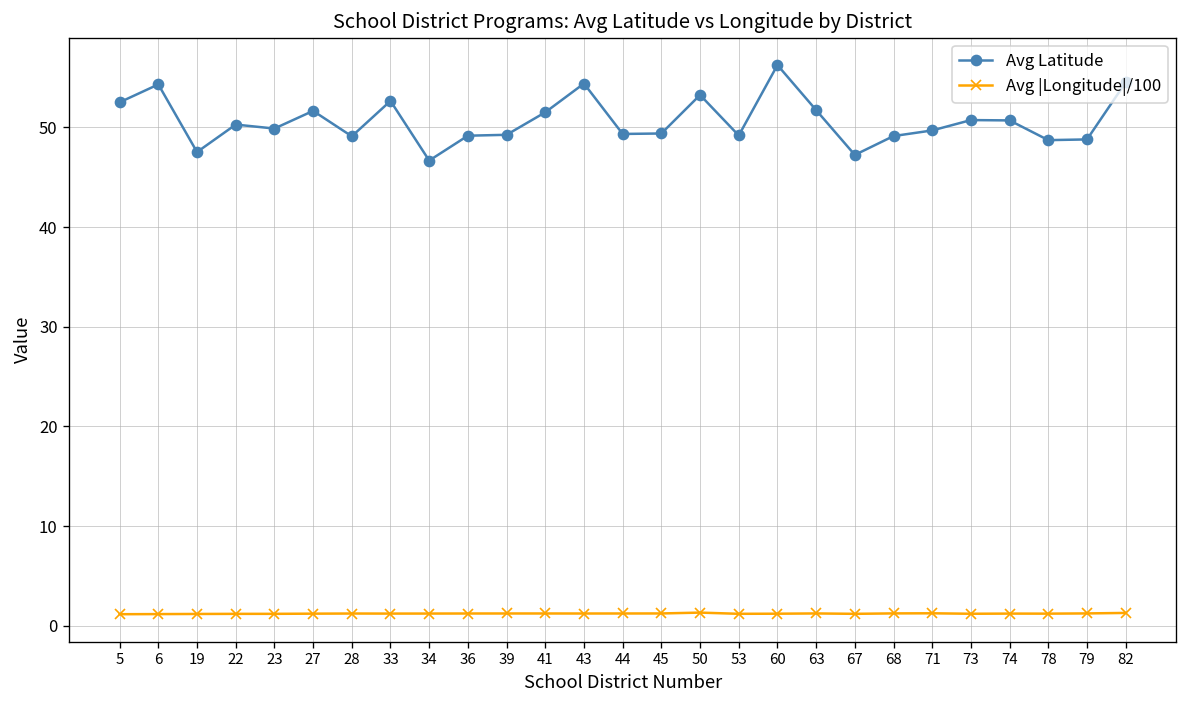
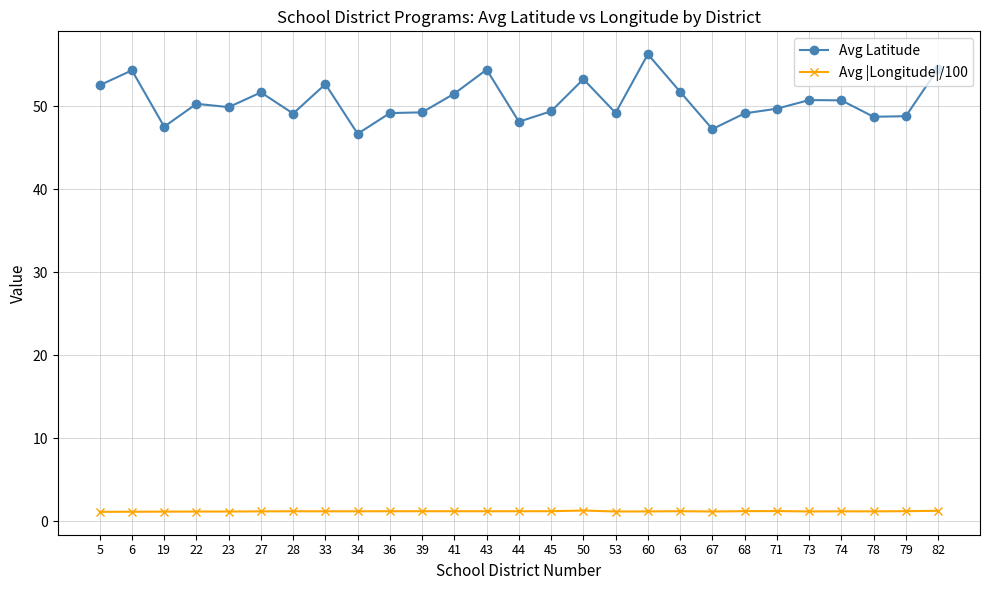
  {
    "Avg Latitude": {
      "5": 53,
      "6": 54,
      "19": 48,
      "22": 50,
      "23": 50,
      "27": 52,
      "28": 49,
      "33": 53,
      "34": 47,
      "36": 49,
      "39": 49,
      "41": 52,
      "43": 54,
-     "44": 49,
+     "44": 48,
      "45": 49,
      "50": 53,
      "53": 49,
      "60": 56,
      "63": 52,
      "67": 47,
      "68": 49,
      "71": 50,
      "73": 51,
      "74": 51,
      "78": 49,
      "79": 49
    },
    "Avg |Longitude|/100": {
      "5": 1,
      "6": 1,
      "19": 1,
      "22": 1,
      "23": 1,
      "27": 1,
      "28": 1,
      "33": 1,
      "34": 1,
      "36": 1,
      "39": 1,
      "41": 1,
      "43": 1,
      "44": 1,
      "45": 1,
      "50": 1,
      "53": 1,
      "60": 1,
      "63": 1,
      "67": 1,
      "68": 1,
      "71": 1,
      "73": 1,
      "74": 1,
      "78": 1,
      "79": 1,
      "82": 1
    }
  }
